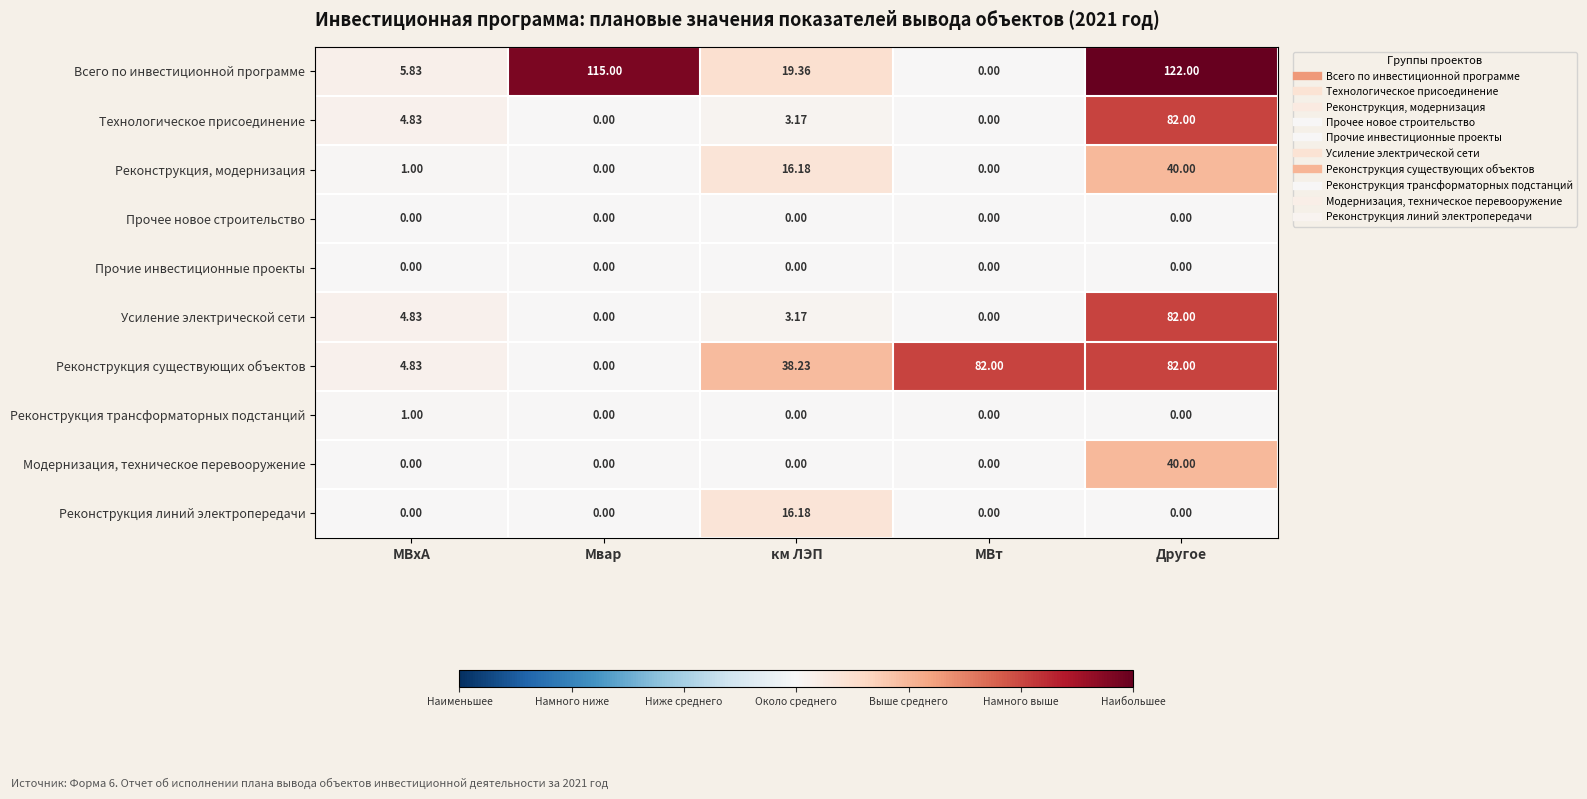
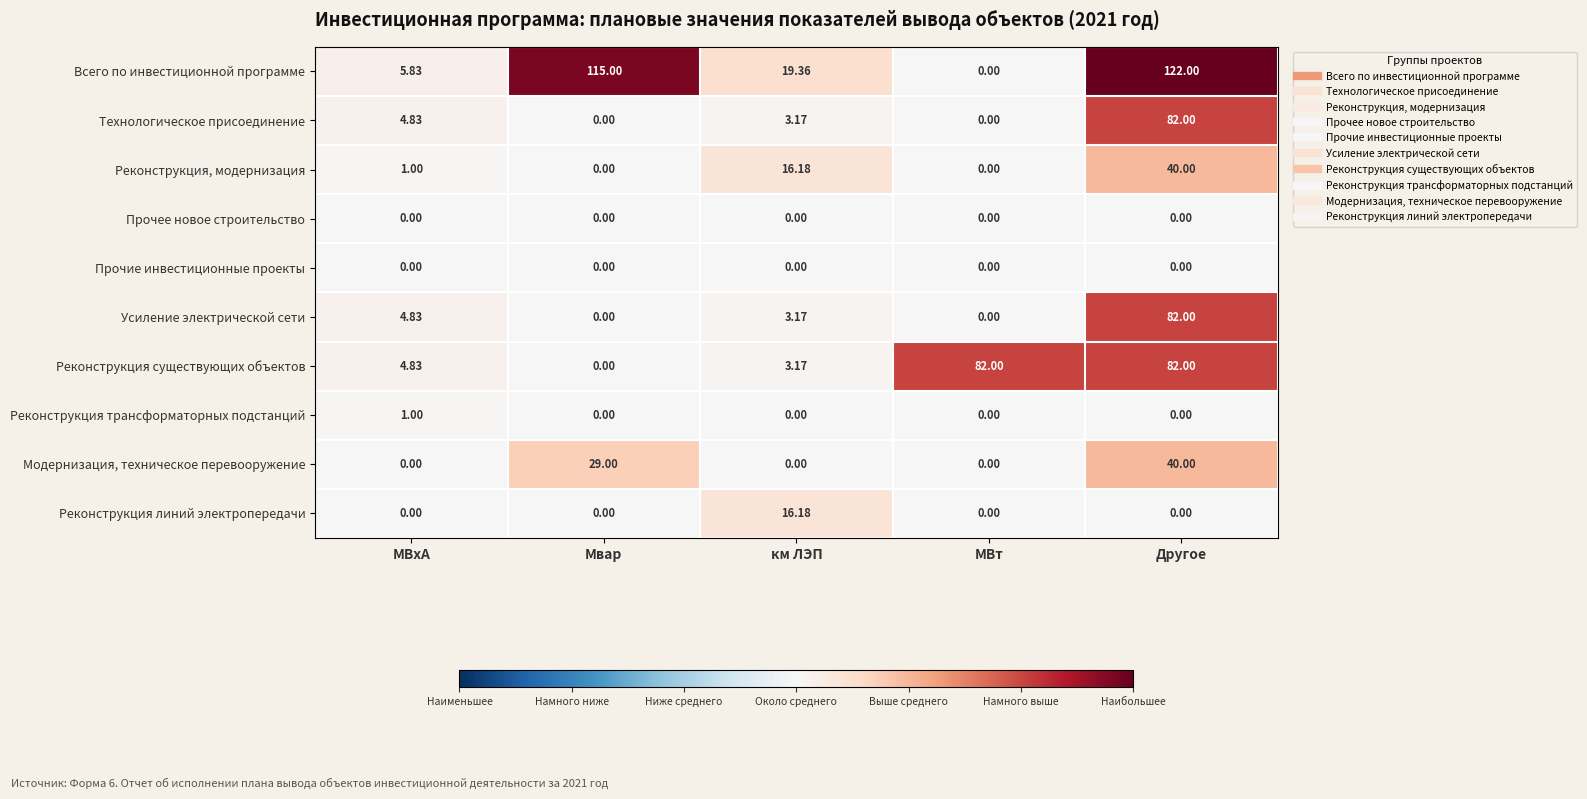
  {
    "Всего по инвестиционной программе": {
      "МВхА": 5.83,
      "Мвар": 115.00,
      "км ЛЭП": 19.36,
      "МВт": 0.00,
      "Другое": 122.00
    },
    "Технологическое присоединение": {
      "МВхА": 4.83,
      "Мвар": 0.00,
      "км ЛЭП": 3.17,
      "МВт": 0.00,
      "Другое": 82.00
    },
    "Реконструкция, модернизация": {
      "МВхА": 1.00,
      "Мвар": 0.00,
      "км ЛЭП": 16.18,
      "МВт": 0.00,
      "Другое": 40.00
    },
    "Прочее новое строительство": {
      "МВхА": 0.00,
      "Мвар": 0.00,
      "км ЛЭП": 0.00,
      "МВт": 0.00,
      "Другое": 0.00
    },
    "Прочие инвестиционные проекты": {
      "МВхА": 0.00,
      "Мвар": 0.00,
      "км ЛЭП": 0.00,
      "МВт": 0.00,
      "Другое": 0.00
    },
    "Усиление электрической сети": {
      "МВхА": 4.83,
      "Мвар": 0.00,
      "км ЛЭП": 3.17,
      "МВт": 0.00,
      "Другое": 82.00
    },
    "Реконструкция существующих объектов": {
      "МВхА": 4.83,
      "Мвар": 0.00,
-     "км ЛЭП": 38.23,
+     "км ЛЭП": 3.17,
      "МВт": 82.00,
      "Другое": 82.00
    },
    "Реконструкция трансформаторных подстанций": {
      "МВхА": 1.00,
      "Мвар": 0.00,
      "км ЛЭП": 0.00,
      "МВт": 0.00,
      "Другое": 0.00
    },
    "Модернизация, техническое перевооружение": {
      "МВхА": 0.00,
-     "Мвар": 0.00,
+     "Мвар": 29.00,
      "км ЛЭП": 0.00,
      "МВт": 0.00,
      "Другое": 40.00
    },
    "Реконструкция линий электропередачи": {
      "МВхА": 0.00,
      "Мвар": 0.00,
      "км ЛЭП": 16.18,
      "МВт": 0.00,
      "Другое": 0.00
    }
  }
